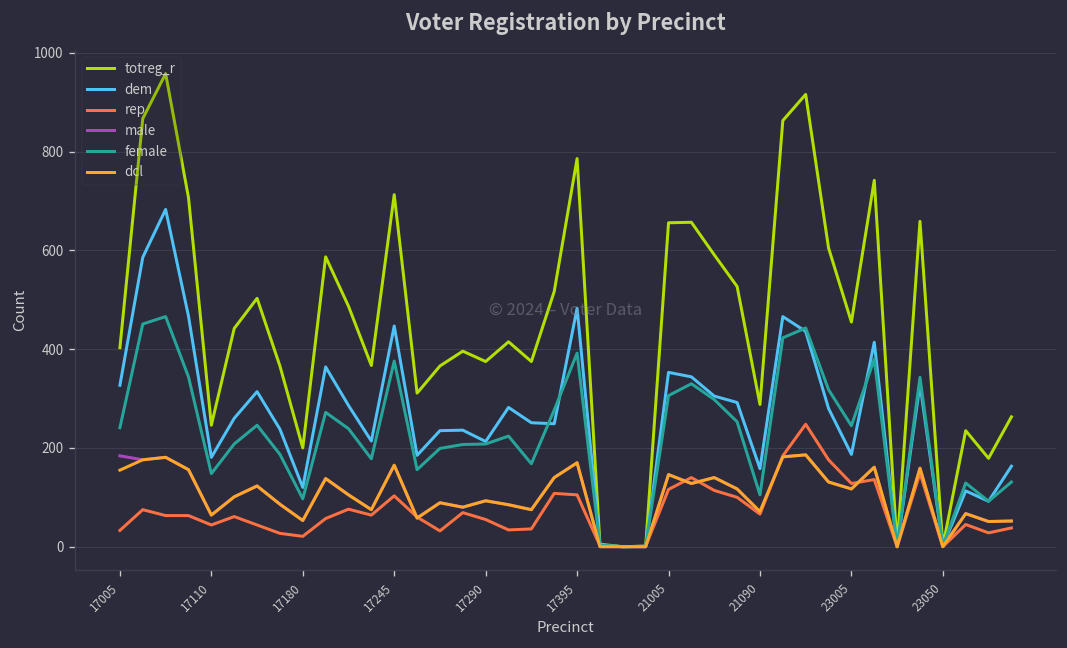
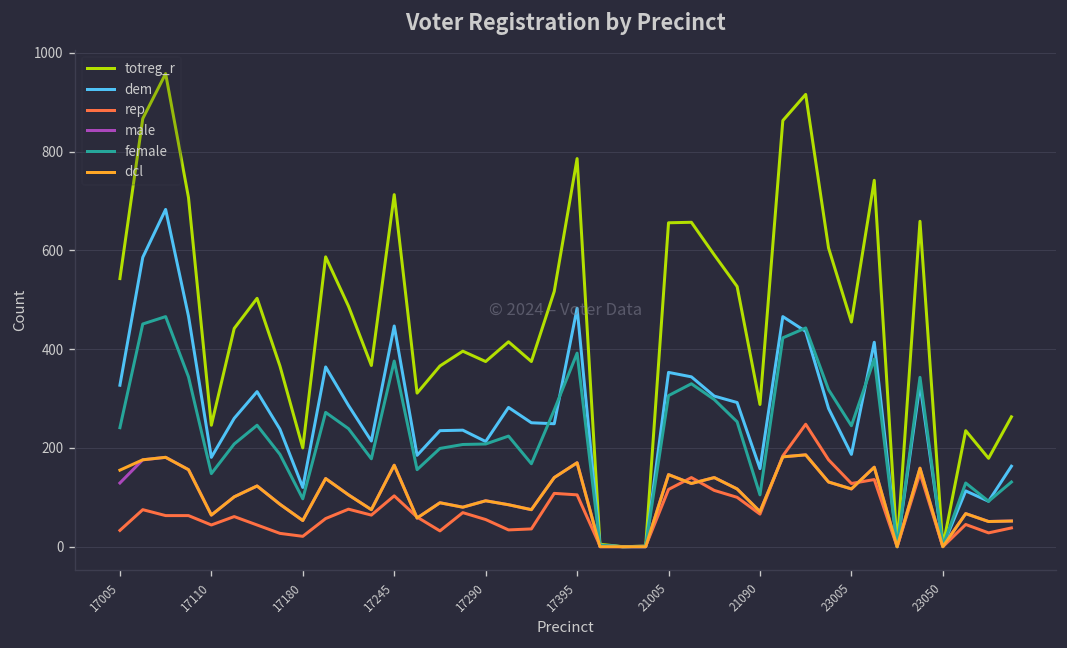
  {
    "totreg_r": {
-     "17005": 400,
+     "17005": 540,
      "17110": 250,
      "17180": 200,
      "17245": 710,
      "17290": 380,
      "17395": 790,
      "21005": 660,
      "21090": 290,
      "23005": 460
    },
    "dem": {
      "17005": 330,
      "17110": 180,
      "17180": 120,
      "17245": 450,
      "21005": 350,
      "21090": 160,
      "23005": 190
    },
    "rep": {
      "17005": 30,
      "17110": 40,
      "17180": 20,
      "17245": 100,
      "17290": 60,
      "17395": 110,
      "21005": 120,
      "23005": 130
    },
    "male": {
-     "17005": 180
+     "17005": 130
    },
    "female": {
      "17005": 240,
      "17110": 150,
      "17180": 100,
      "17245": 380,
      "17395": 390,
      "21005": 310,
      "21090": 110,
      "23005": 250
    },
    "dcl": {
      "17005": 160
    }
  }
